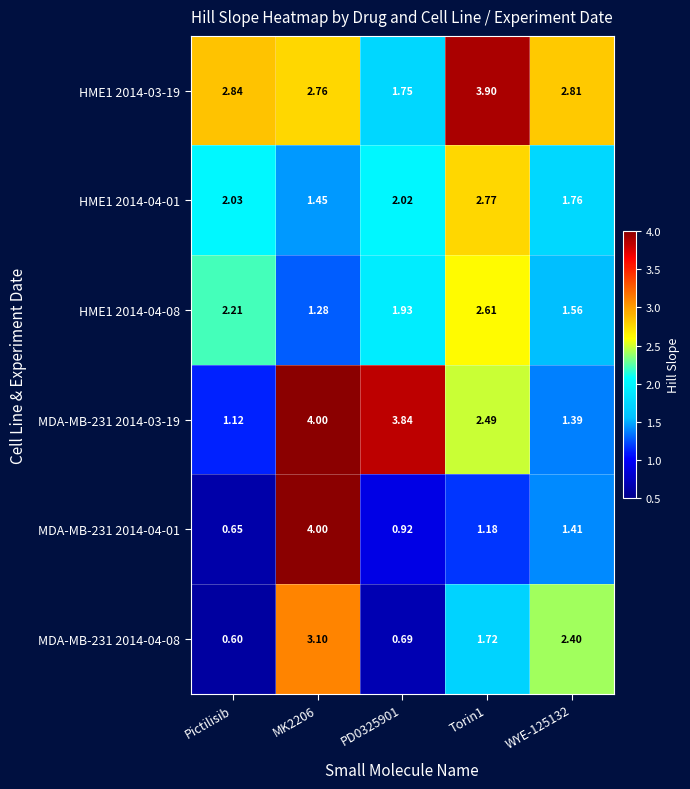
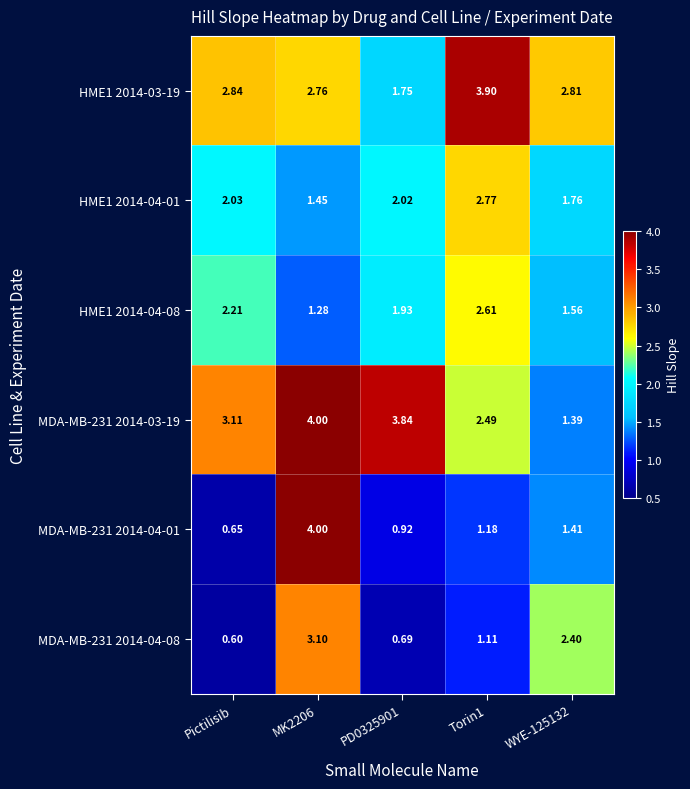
  {
    "HME1 2014-03-19": {
      "Pictilisib": 2.84,
      "MK2206": 2.76,
      "PD0325901": 1.75,
      "Torin1": 3.90,
      "WYE-125132": 2.81
    },
    "HME1 2014-04-01": {
      "Pictilisib": 2.03,
      "MK2206": 1.45,
      "PD0325901": 2.02,
      "Torin1": 2.77,
      "WYE-125132": 1.76
    },
    "HME1 2014-04-08": {
      "Pictilisib": 2.21,
      "MK2206": 1.28,
      "PD0325901": 1.93,
      "Torin1": 2.61,
      "WYE-125132": 1.56
    },
    "MDA-MB-231 2014-03-19": {
-     "Pictilisib": 1.12,
+     "Pictilisib": 3.11,
      "MK2206": 4.00,
      "PD0325901": 3.84,
      "Torin1": 2.49,
      "WYE-125132": 1.39
    },
    "MDA-MB-231 2014-04-01": {
      "Pictilisib": 0.65,
      "MK2206": 4.00,
      "PD0325901": 0.92,
      "Torin1": 1.18,
      "WYE-125132": 1.41
    },
    "MDA-MB-231 2014-04-08": {
      "Pictilisib": 0.60,
      "MK2206": 3.10,
      "PD0325901": 0.69,
-     "Torin1": 1.72,
+     "Torin1": 1.11,
      "WYE-125132": 2.40
    }
  }
